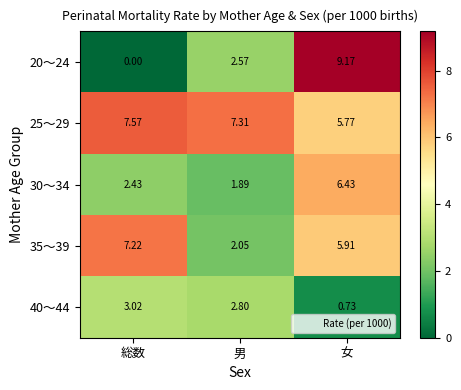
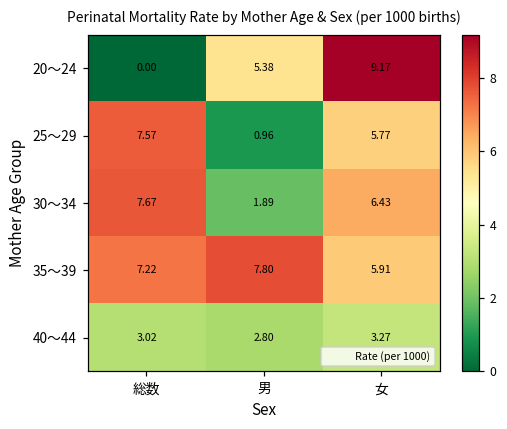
  {
    "20～24": {
-     "男": 2.57
+     "男": 5.38
    },
    "25～29": {
-     "男": 7.31
+     "男": 0.96
    },
    "30～34": {
-     "総数": 2.43
+     "総数": 7.67
    },
    "35～39": {
-     "男": 2.05
+     "男": 7.80
    },
    "40～44": {
-     "女": 0.73
+     "女": 3.27
    }
  }
